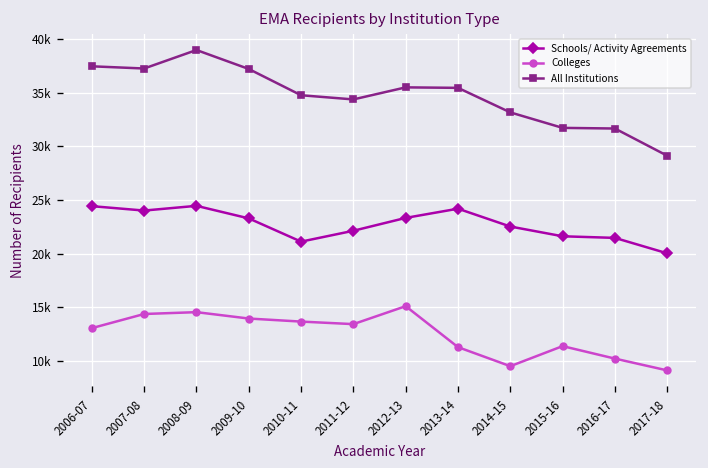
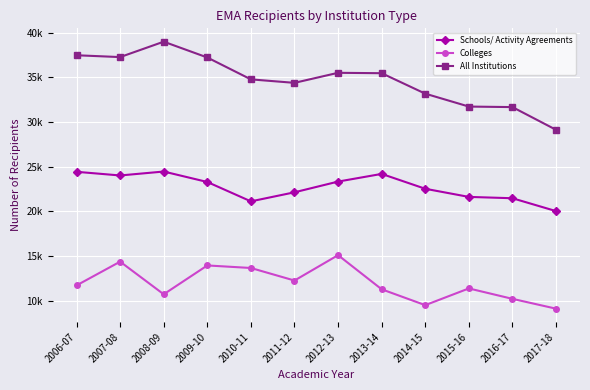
  {
    "Colleges": {
-     "2006-07": 13000,
+     "2006-07": 12000,
      "2007-08": 14000,
-     "2008-09": 15000,
+     "2008-09": 11000,
      "2009-10": 14000,
      "2010-11": 14000,
-     "2011-12": 13000,
+     "2011-12": 12000,
      "2012-13": 15000,
      "2013-14": 11000,
      "2014-15": 9000,
      "2015-16": 11000,
      "2016-17": 10000,
      "2017-18": 9000
    }
  }
